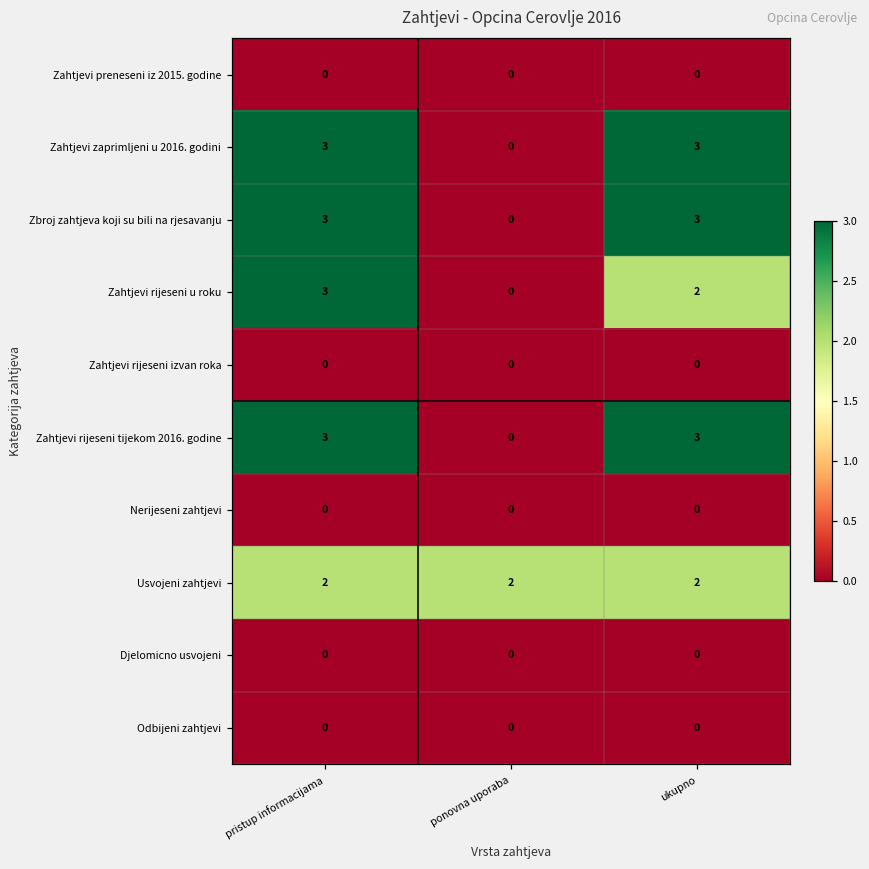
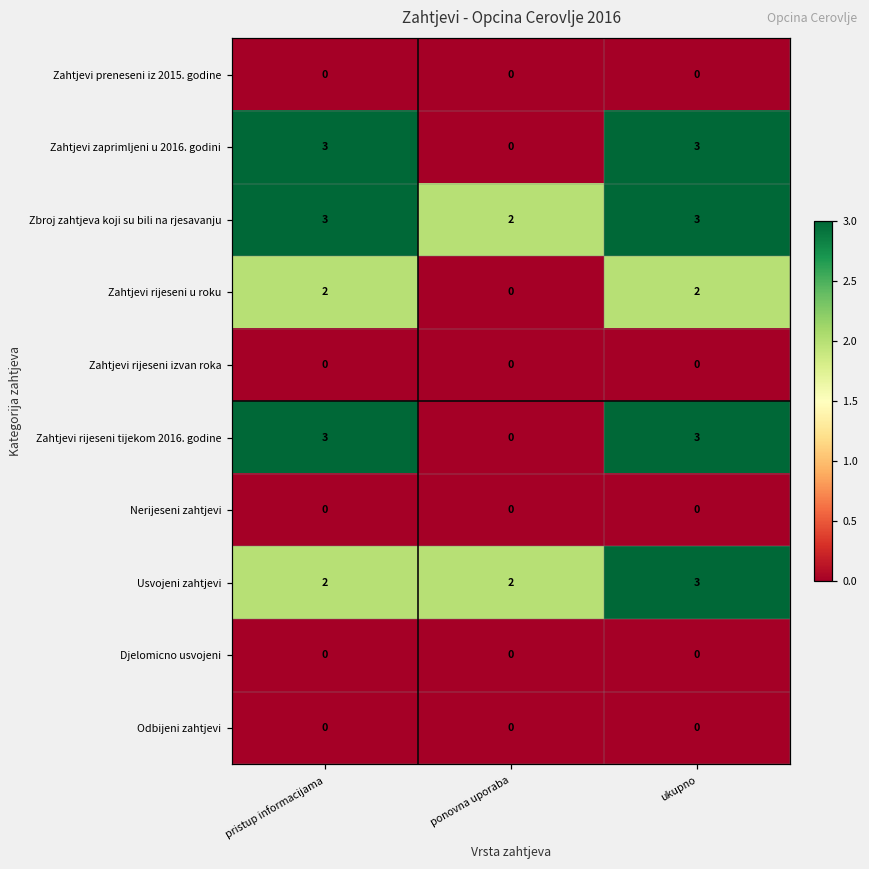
  {
    "Zahtjevi preneseni iz 2015. godine": {
      "pristup informacijama": 0,
      "ponovna uporaba": 0,
      "ukupno": 0
    },
    "Zahtjevi zaprimljeni u 2016. godini": {
      "pristup informacijama": 3,
      "ponovna uporaba": 0,
      "ukupno": 3
    },
    "Zbroj zahtjeva koji su bili na rjesavanju": {
      "pristup informacijama": 3,
-     "ponovna uporaba": 0,
+     "ponovna uporaba": 2,
      "ukupno": 3
    },
    "Zahtjevi rijeseni u roku": {
-     "pristup informacijama": 3,
+     "pristup informacijama": 2,
      "ponovna uporaba": 0,
      "ukupno": 2
    },
    "Zahtjevi rijeseni izvan roka": {
      "pristup informacijama": 0,
      "ponovna uporaba": 0,
      "ukupno": 0
    },
    "Zahtjevi rijeseni tijekom 2016. godine": {
      "pristup informacijama": 3,
      "ponovna uporaba": 0,
      "ukupno": 3
    },
    "Nerijeseni zahtjevi": {
      "pristup informacijama": 0,
      "ponovna uporaba": 0,
      "ukupno": 0
    },
    "Usvojeni zahtjevi": {
      "pristup informacijama": 2,
      "ponovna uporaba": 2,
-     "ukupno": 2
+     "ukupno": 3
    },
    "Djelomicno usvojeni": {
      "pristup informacijama": 0,
      "ponovna uporaba": 0,
      "ukupno": 0
    },
    "Odbijeni zahtjevi": {
      "pristup informacijama": 0,
      "ponovna uporaba": 0,
      "ukupno": 0
    }
  }
